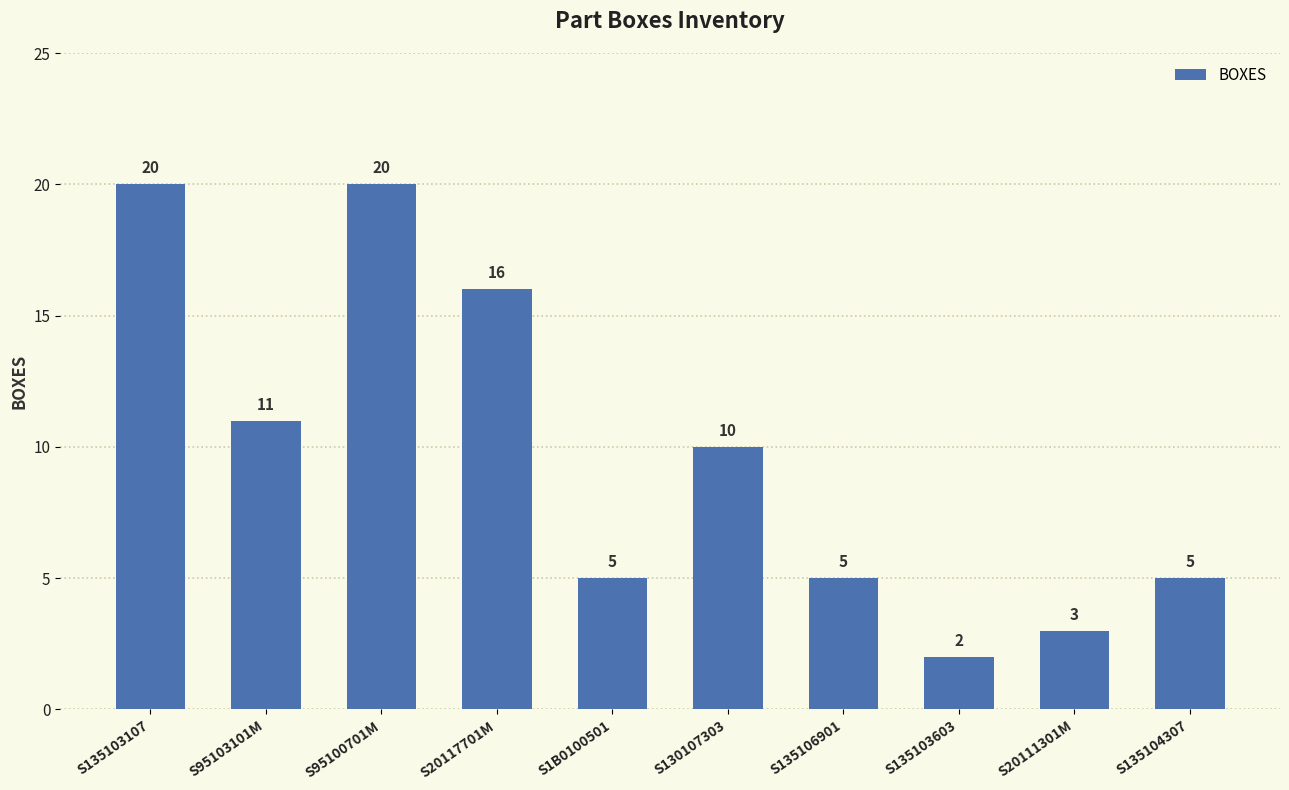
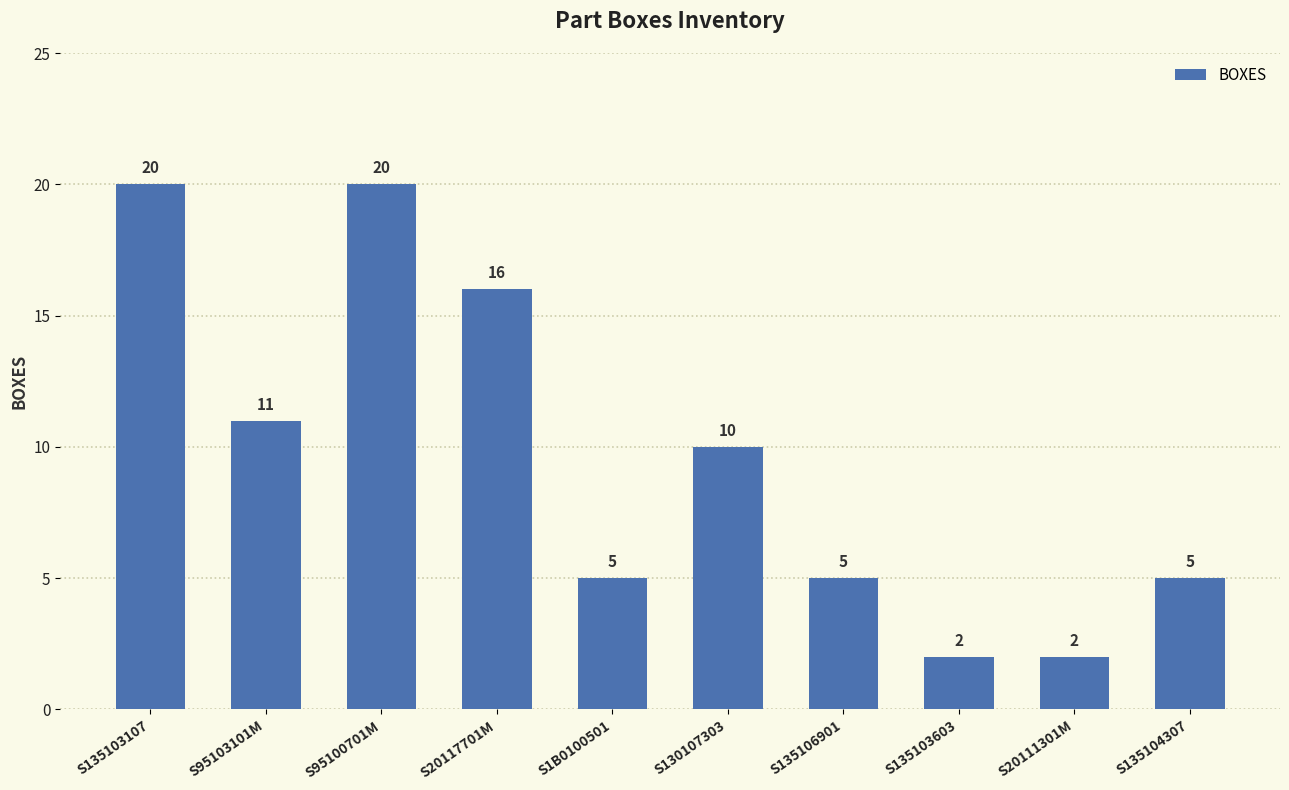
  {
    "S135103107": 20,
    "S95103101M": 11,
    "S95100701M": 20,
    "S20117701M": 16,
    "S1B0100501": 5,
    "S130107303": 10,
    "S135106901": 5,
    "S135103603": 2,
-   "S20111301M": 3,
+   "S20111301M": 2,
    "S135104307": 5
  }
